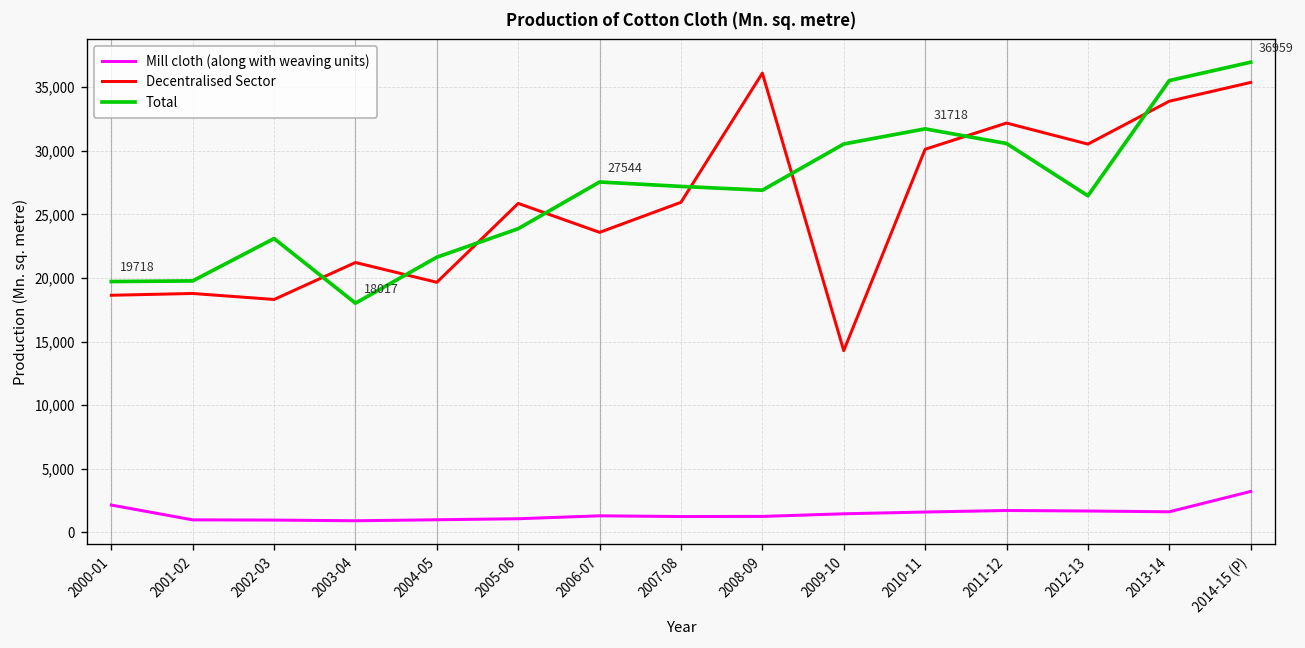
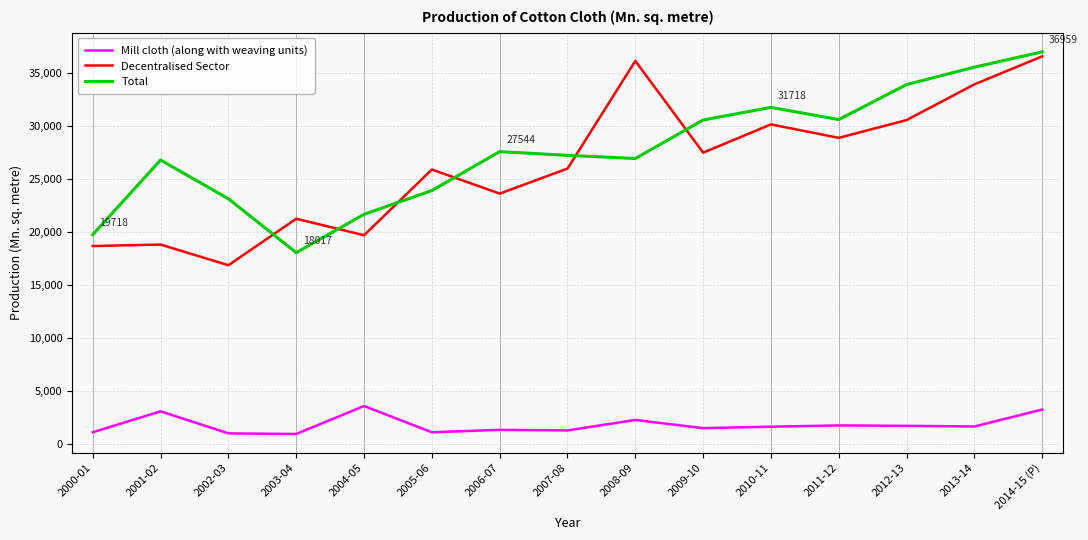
  {
    "Mill cloth (along with weaving units)": {
-     "2000-01": "2,200",
-     "2001-02": "1,000",
+     "2000-01": "1,100",
+     "2001-02": "3,100",
      "2002-03": "1,000",
      "2003-04": "900",
-     "2004-05": "1,000",
+     "2004-05": "3,600",
      "2005-06": "1,100",
      "2006-07": "1,300",
      "2007-08": "1,200",
-     "2008-09": "1,300",
+     "2008-09": "2,200",
      "2009-10": "1,500",
      "2010-11": "1,600",
      "2011-12": "1,700",
      "2012-13": "1,700",
      "2013-14": "1,600",
      "2014-15 (P)": "3,200"
    },
    "Decentralised Sector": {
      "2000-01": "18,600",
      "2001-02": "18,800",
-     "2002-03": "18,300",
+     "2002-03": "16,800",
      "2003-04": "21,200",
      "2004-05": "19,700",
      "2005-06": "25,900",
      "2006-07": "23,600",
      "2007-08": "25,900",
      "2008-09": "36,100",
-     "2009-10": "14,300",
+     "2009-10": "27,400",
      "2010-11": "30,100",
-     "2011-12": "32,200",
+     "2011-12": "28,800",
      "2012-13": "30,500",
      "2013-14": "33,900",
-     "2014-15 (P)": "35,400"
+     "2014-15 (P)": "36,500"
    },
    "Total": {
-     "2001-02": "19,800",
+     "2001-02": "26,800",
      "2002-03": "23,100",
      "2004-05": "21,600",
      "2005-06": "23,900",
      "2007-08": "27,200",
      "2008-09": "26,900",
      "2009-10": "30,500",
      "2011-12": "30,600",
-     "2012-13": "26,500",
+     "2012-13": "33,900",
      "2013-14": "35,500"
    }
  }
